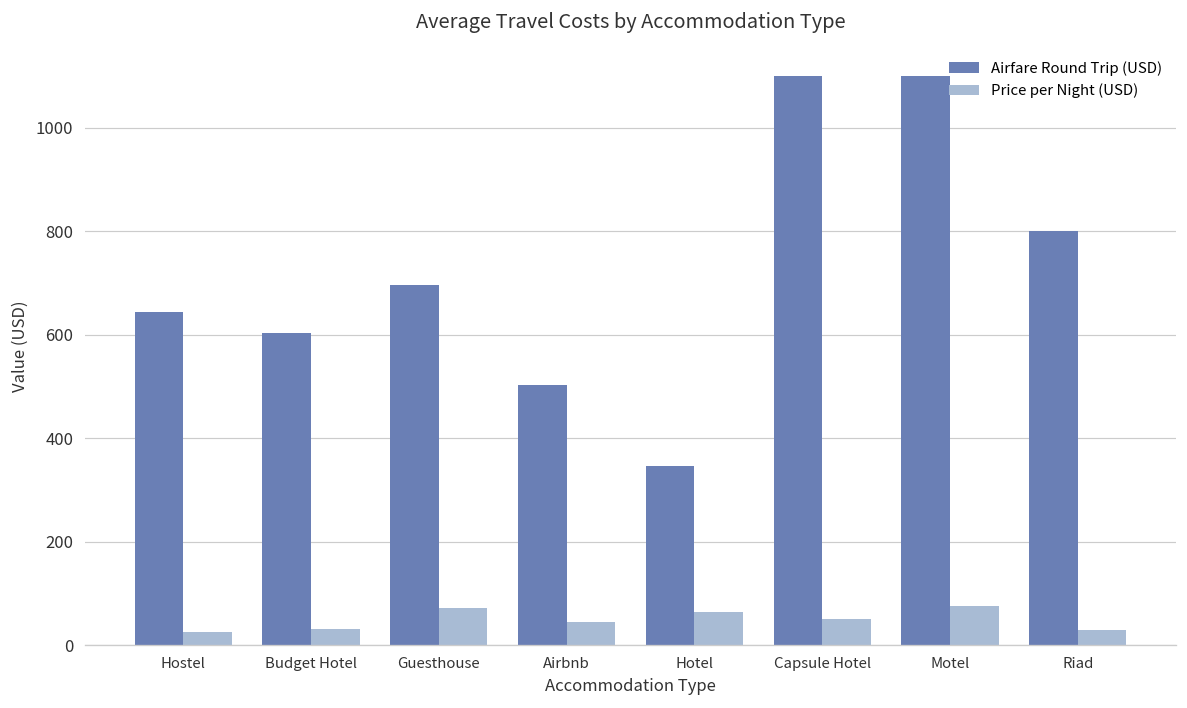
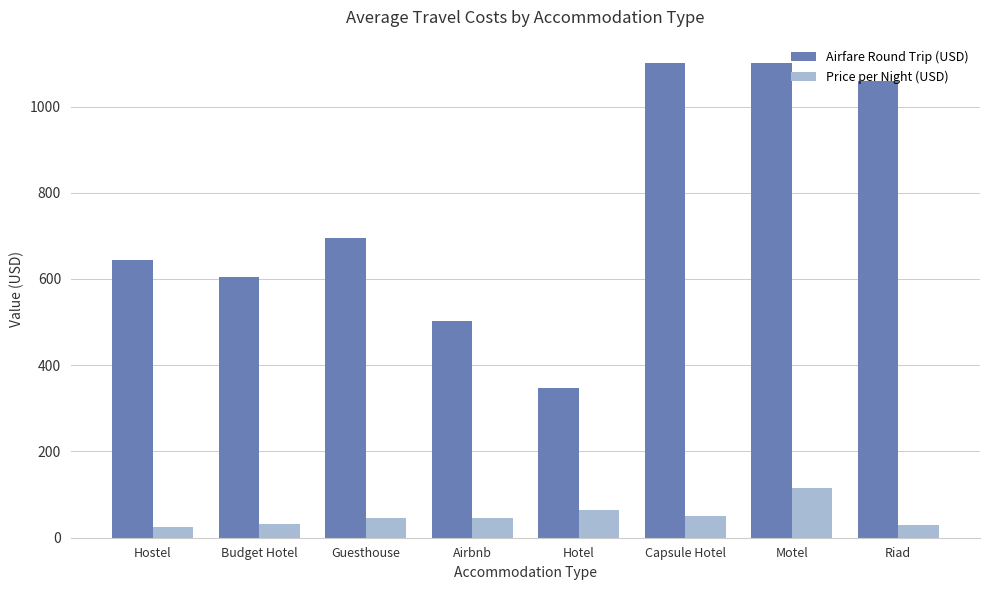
  {
    "Airfare Round Trip (USD)": {
      "Hostel": 650,
      "Budget Hotel": 600,
      "Guesthouse": 700,
      "Airbnb": 500,
      "Hotel": 350,
      "Capsule Hotel": 1100,
      "Motel": 1100,
-     "Riad": 800
+     "Riad": 1060
    },
    "Price per Night (USD)": {
      "Hostel": 30,
      "Budget Hotel": 30,
-     "Guesthouse": 70,
+     "Guesthouse": 50,
      "Airbnb": 50,
      "Hotel": 70,
      "Capsule Hotel": 50,
-     "Motel": 80,
+     "Motel": 120,
      "Riad": 30
    }
  }
